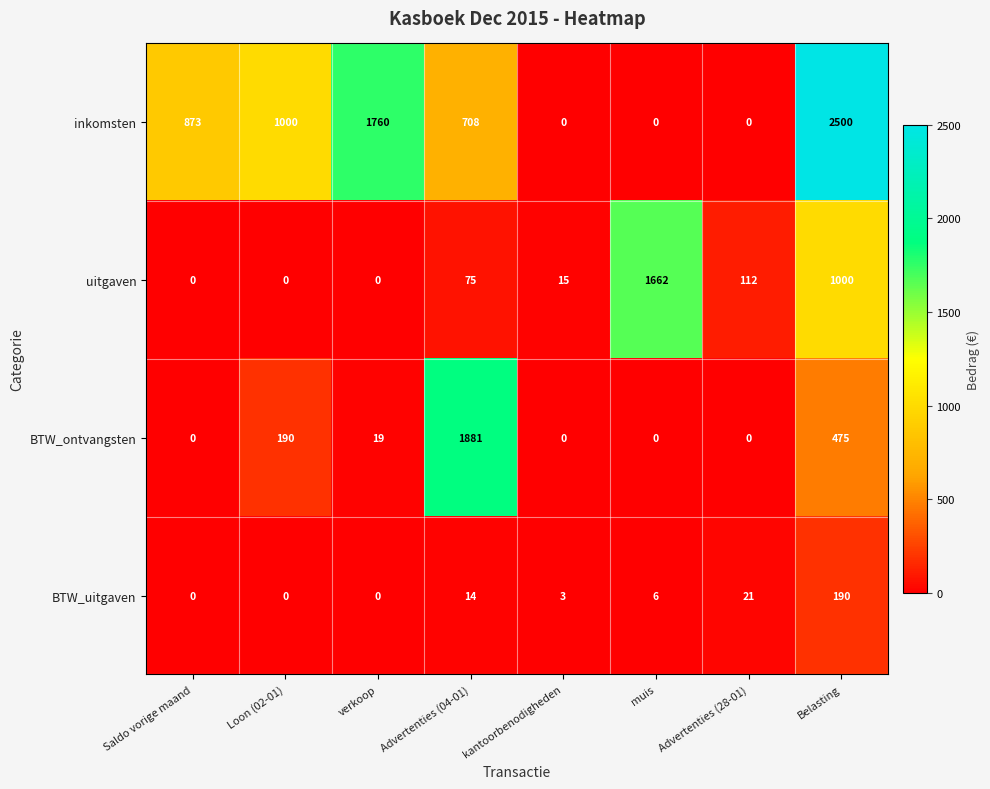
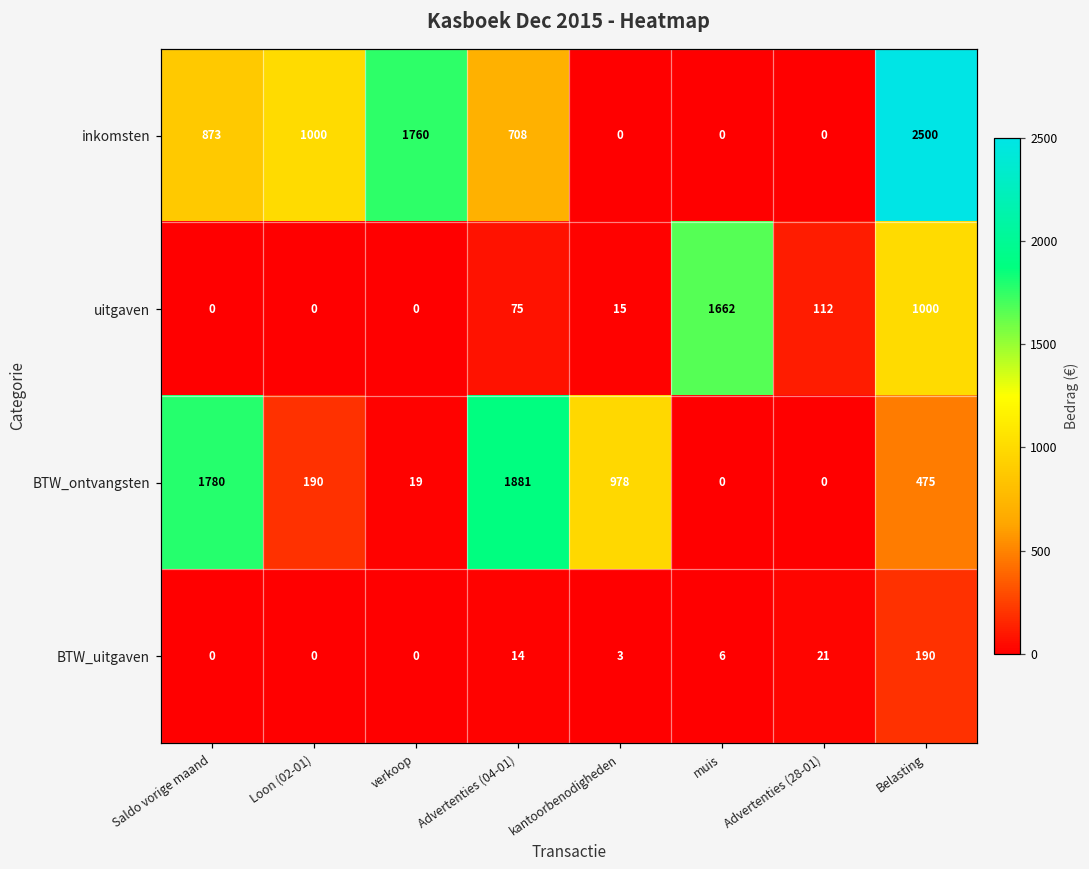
  {
    "inkomsten": {
      "Saldo vorige maand": 873,
      "Loon (02-01)": 1000,
      "verkoop": 1760,
      "Advertenties (04-01)": 708,
      "kantoorbenodigheden": 0,
      "muis": 0,
      "Advertenties (28-01)": 0,
      "Belasting": 2500
    },
    "uitgaven": {
      "Saldo vorige maand": 0,
      "Loon (02-01)": 0,
      "verkoop": 0,
      "Advertenties (04-01)": 75,
      "kantoorbenodigheden": 15,
      "muis": 1662,
      "Advertenties (28-01)": 112,
      "Belasting": 1000
    },
    "BTW_ontvangsten": {
-     "Saldo vorige maand": 0,
+     "Saldo vorige maand": 1780,
      "Loon (02-01)": 190,
      "verkoop": 19,
      "Advertenties (04-01)": 1881,
-     "kantoorbenodigheden": 0,
+     "kantoorbenodigheden": 978,
      "muis": 0,
      "Advertenties (28-01)": 0,
      "Belasting": 475
    },
    "BTW_uitgaven": {
      "Saldo vorige maand": 0,
      "Loon (02-01)": 0,
      "verkoop": 0,
      "Advertenties (04-01)": 14,
      "kantoorbenodigheden": 3,
      "muis": 6,
      "Advertenties (28-01)": 21,
      "Belasting": 190
    }
  }
